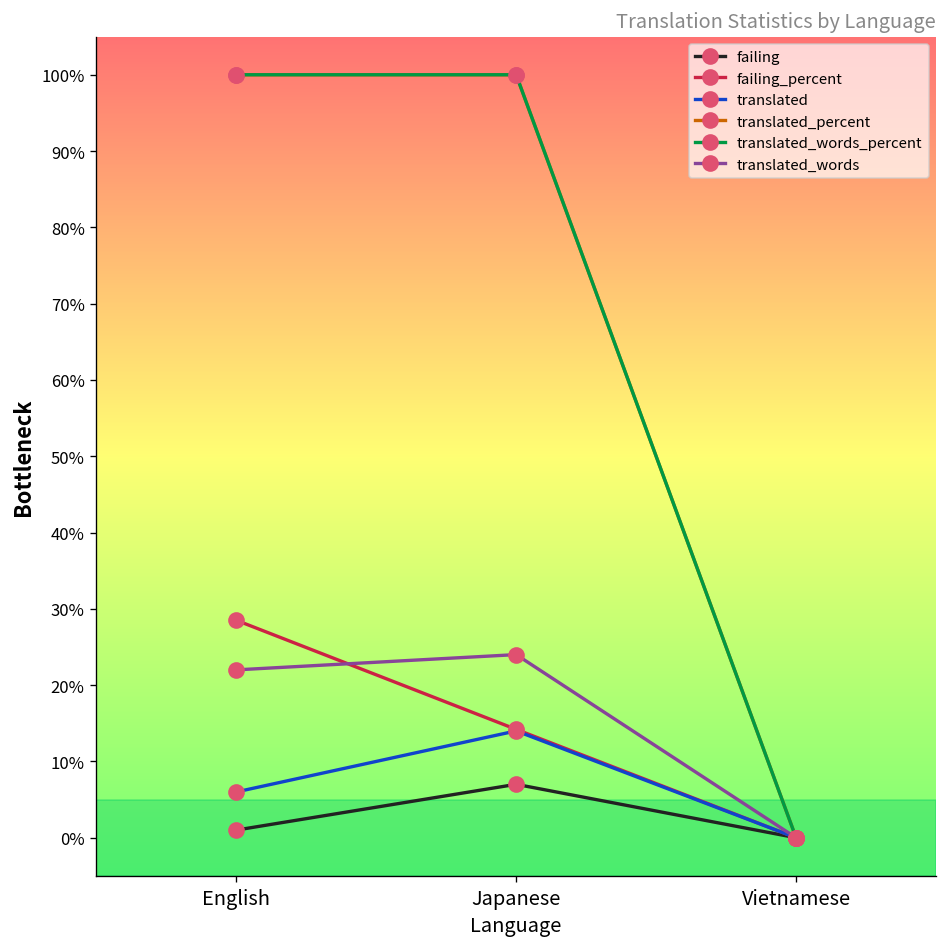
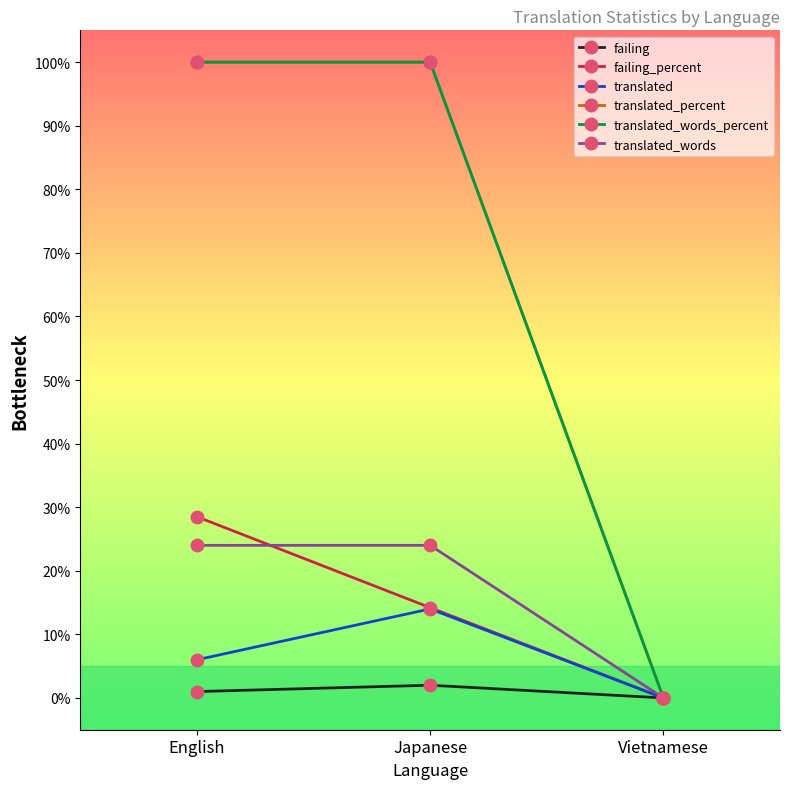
  {
    "failing": {
      "English": "1%",
-     "Japanese": "7%"
+     "Japanese": "2%"
    },
    "failing_percent": {
      "English": "29%"
    },
    "translated": {
      "English": "6%"
    },
    "translated_words_percent": {
      "English": "100%",
      "Japanese": "100%"
    },
    "translated_words": {
-     "English": "22%",
+     "English": "24%",
      "Japanese": "24%"
    }
  }
